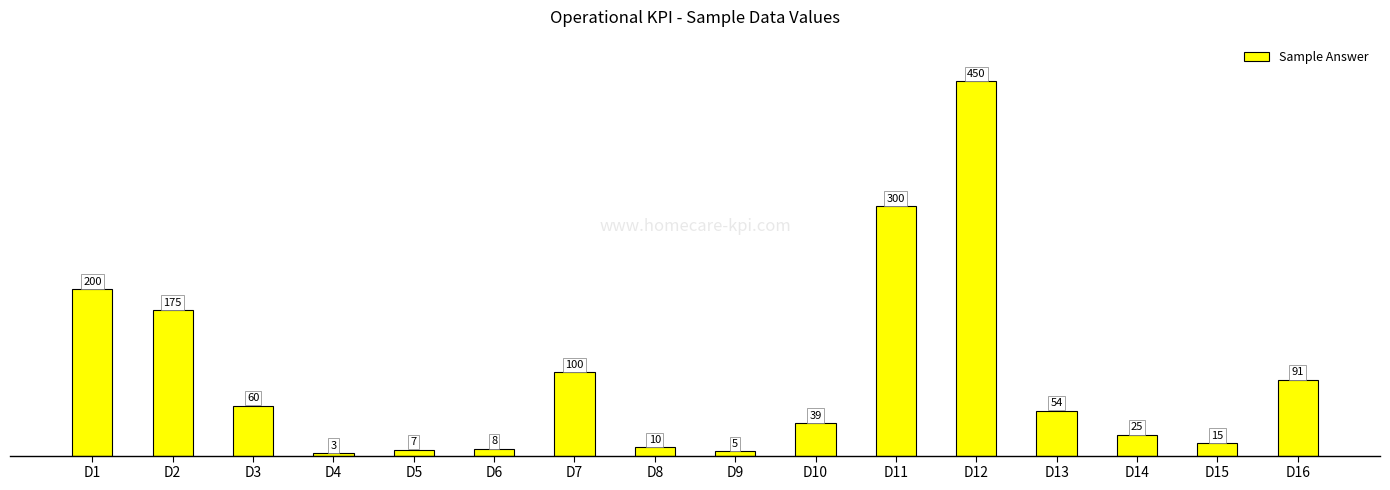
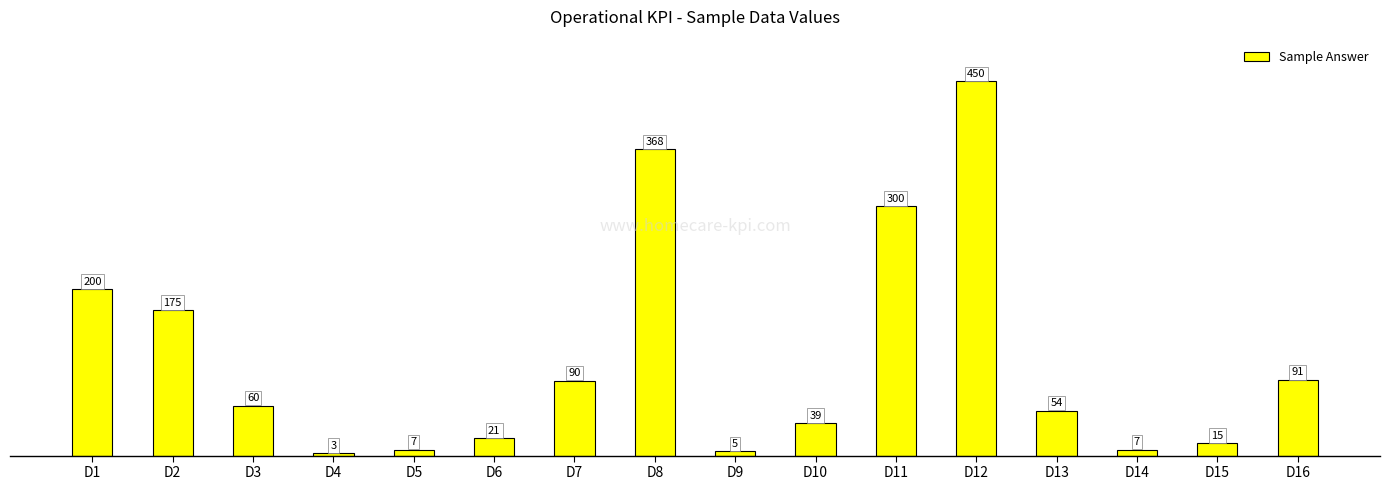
  {
-   "D6": 8,
-   "D7": 100,
-   "D8": 10,
-   "D14": 25
+   "D6": 21,
+   "D7": 90,
+   "D8": 368,
+   "D14": 7
  }
